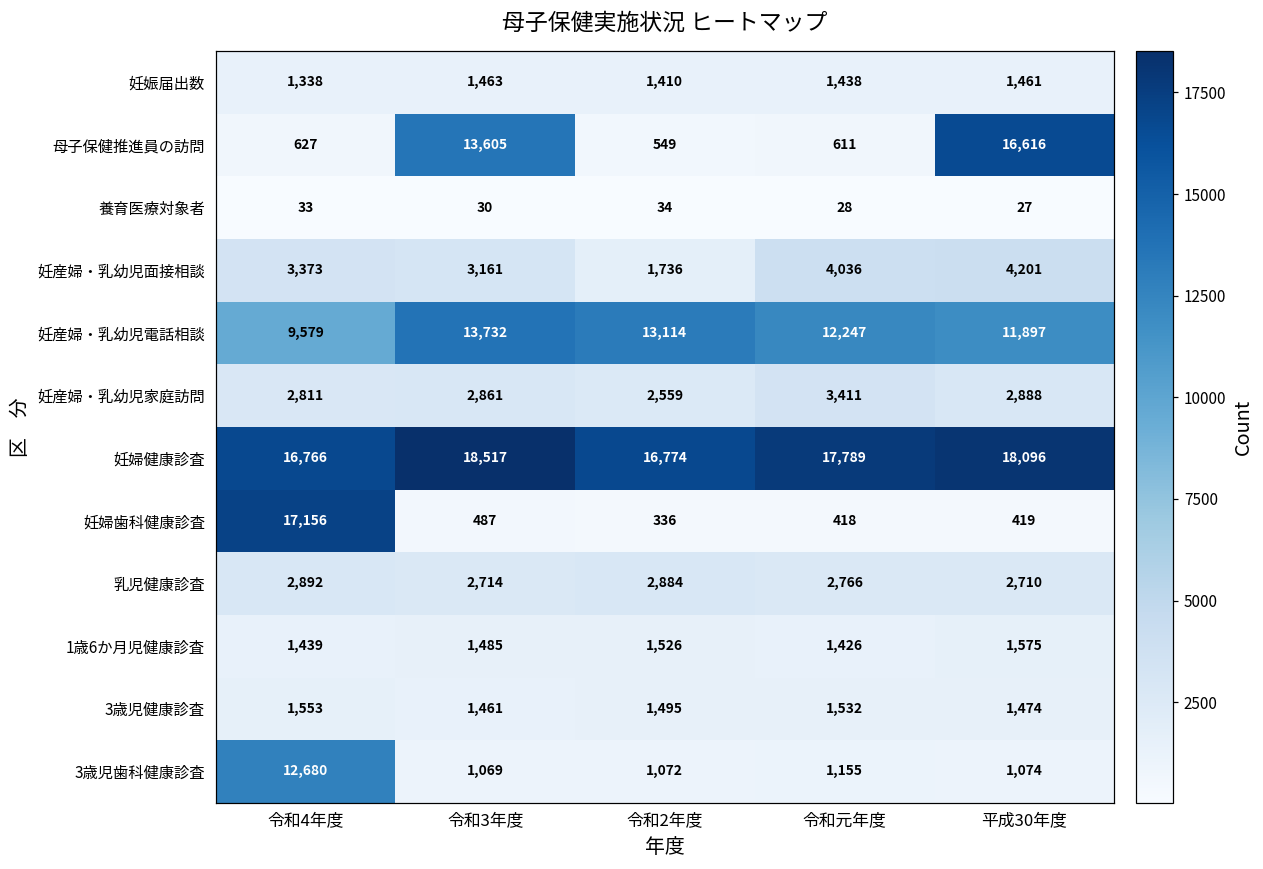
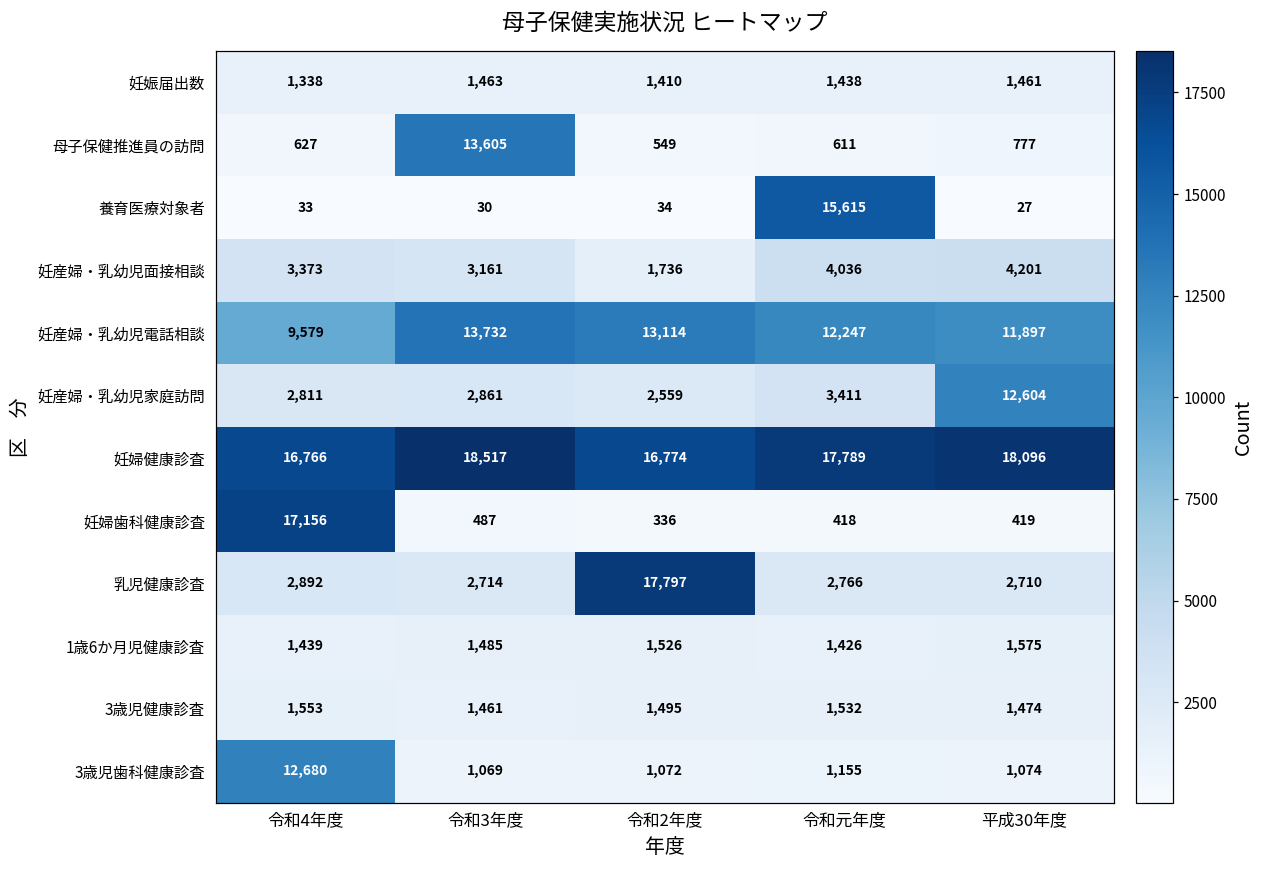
  {
    "妊娠届出数": {
      "令和4年度": "1,338",
      "令和3年度": "1,463",
      "令和2年度": "1,410",
      "令和元年度": "1,438",
      "平成30年度": "1,461"
    },
    "母子保健推進員の訪問": {
      "令和4年度": "627",
      "令和3年度": "13,605",
      "令和2年度": "549",
      "令和元年度": "611",
-     "平成30年度": "16,616"
+     "平成30年度": "777"
    },
    "養育医療対象者": {
      "令和4年度": "33",
      "令和3年度": "30",
      "令和2年度": "34",
-     "令和元年度": "28",
+     "令和元年度": "15,615",
      "平成30年度": "27"
    },
    "妊産婦・乳幼児面接相談": {
      "令和4年度": "3,373",
      "令和3年度": "3,161",
      "令和2年度": "1,736",
      "令和元年度": "4,036",
      "平成30年度": "4,201"
    },
    "妊産婦・乳幼児電話相談": {
      "令和4年度": "9,579",
      "令和3年度": "13,732",
      "令和2年度": "13,114",
      "令和元年度": "12,247",
      "平成30年度": "11,897"
    },
    "妊産婦・乳幼児家庭訪問": {
      "令和4年度": "2,811",
      "令和3年度": "2,861",
      "令和2年度": "2,559",
      "令和元年度": "3,411",
-     "平成30年度": "2,888"
+     "平成30年度": "12,604"
    },
    "妊婦健康診査": {
      "令和4年度": "16,766",
      "令和3年度": "18,517",
      "令和2年度": "16,774",
      "令和元年度": "17,789",
      "平成30年度": "18,096"
    },
    "妊婦歯科健康診査": {
      "令和4年度": "17,156",
      "令和3年度": "487",
      "令和2年度": "336",
      "令和元年度": "418",
      "平成30年度": "419"
    },
    "乳児健康診査": {
      "令和4年度": "2,892",
      "令和3年度": "2,714",
-     "令和2年度": "2,884",
+     "令和2年度": "17,797",
      "令和元年度": "2,766",
      "平成30年度": "2,710"
    },
    "1歳6か月児健康診査": {
      "令和4年度": "1,439",
      "令和3年度": "1,485",
      "令和2年度": "1,526",
      "令和元年度": "1,426",
      "平成30年度": "1,575"
    },
    "3歳児健康診査": {
      "令和4年度": "1,553",
      "令和3年度": "1,461",
      "令和2年度": "1,495",
      "令和元年度": "1,532",
      "平成30年度": "1,474"
    },
    "3歳児歯科健康診査": {
      "令和4年度": "12,680",
      "令和3年度": "1,069",
      "令和2年度": "1,072",
      "令和元年度": "1,155",
      "平成30年度": "1,074"
    }
  }
